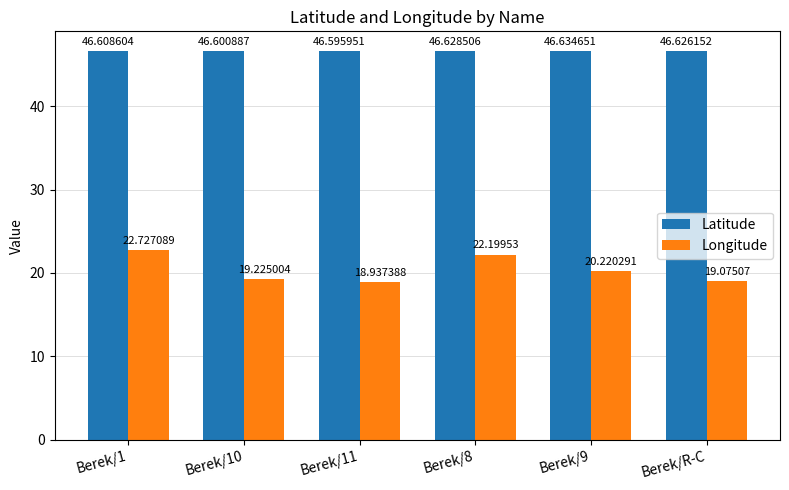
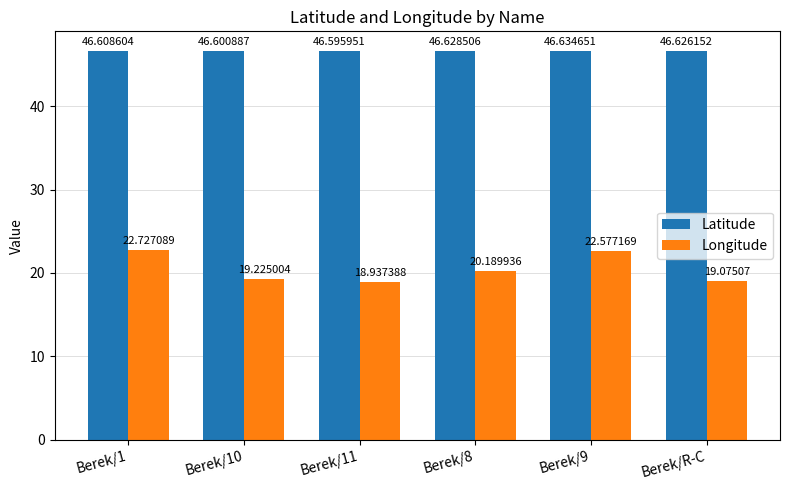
  {
    "Latitude": {
      "Berek/1": 46.608604,
      "Berek/10": 46.600887,
      "Berek/11": 46.595951,
      "Berek/8": 46.628506,
      "Berek/9": 46.634651,
      "Berek/R-C": 46.626152
    },
    "Longitude": {
      "Berek/1": 22.727089,
      "Berek/10": 19.225004,
      "Berek/11": 18.937388,
-     "Berek/8": 22.19953,
-     "Berek/9": 20.220291,
+     "Berek/8": 20.189936,
+     "Berek/9": 22.577169,
      "Berek/R-C": 19.07507
    }
  }
